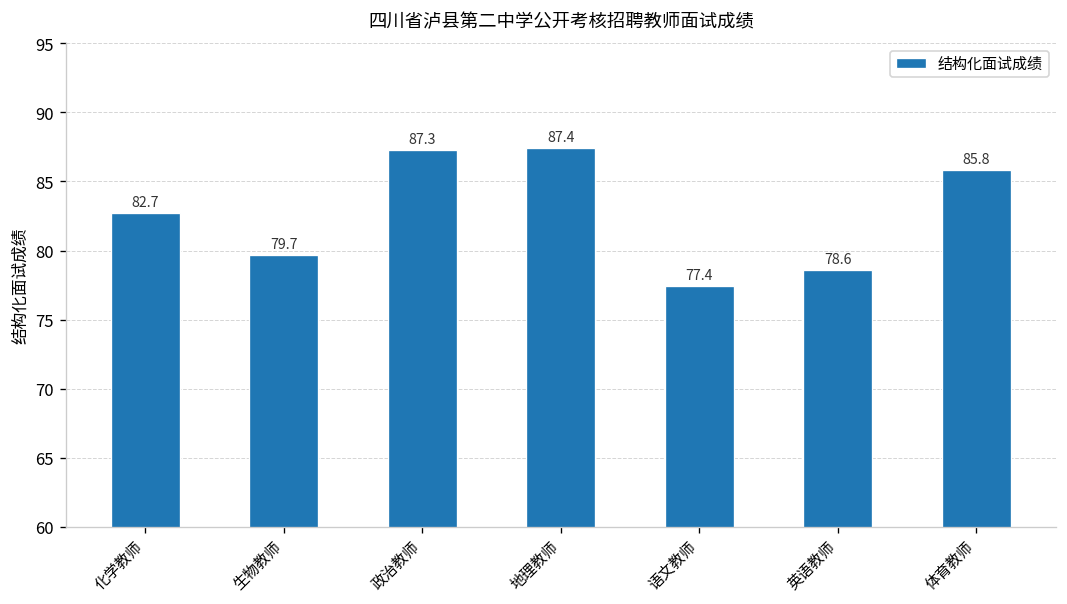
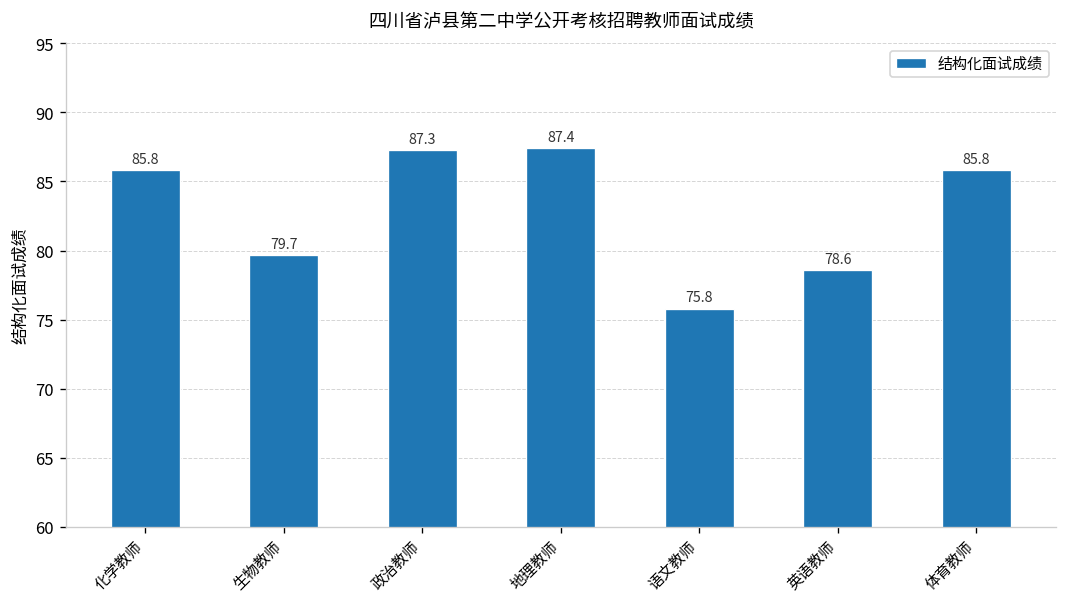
  {
-   "化学教师": 82.7,
+   "化学教师": 85.8,
    "生物教师": 79.7,
    "政治教师": 87.3,
    "地理教师": 87.4,
-   "语文教师": 77.4,
+   "语文教师": 75.8,
    "英语教师": 78.6,
    "体育教师": 85.8
  }
